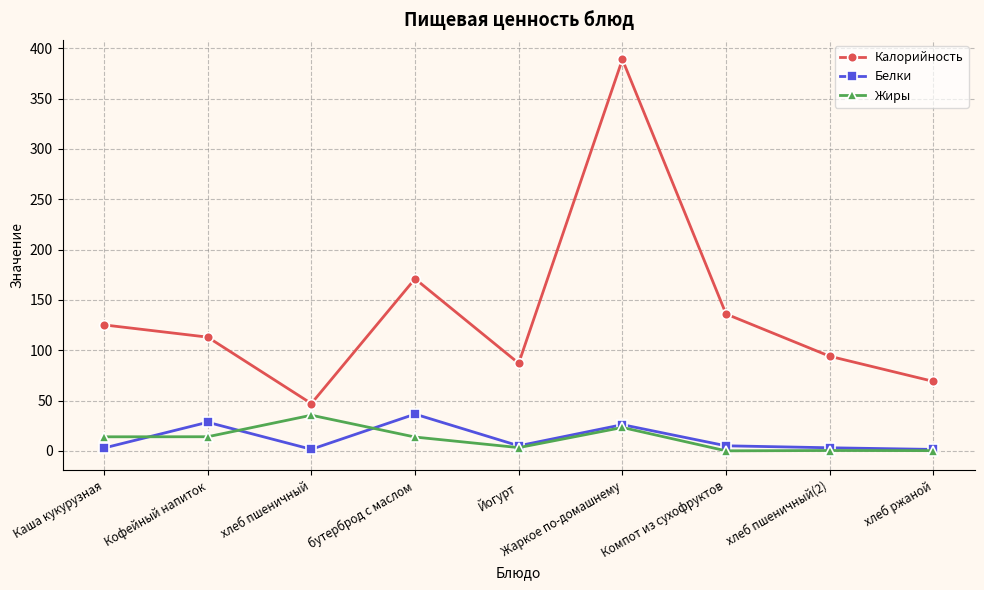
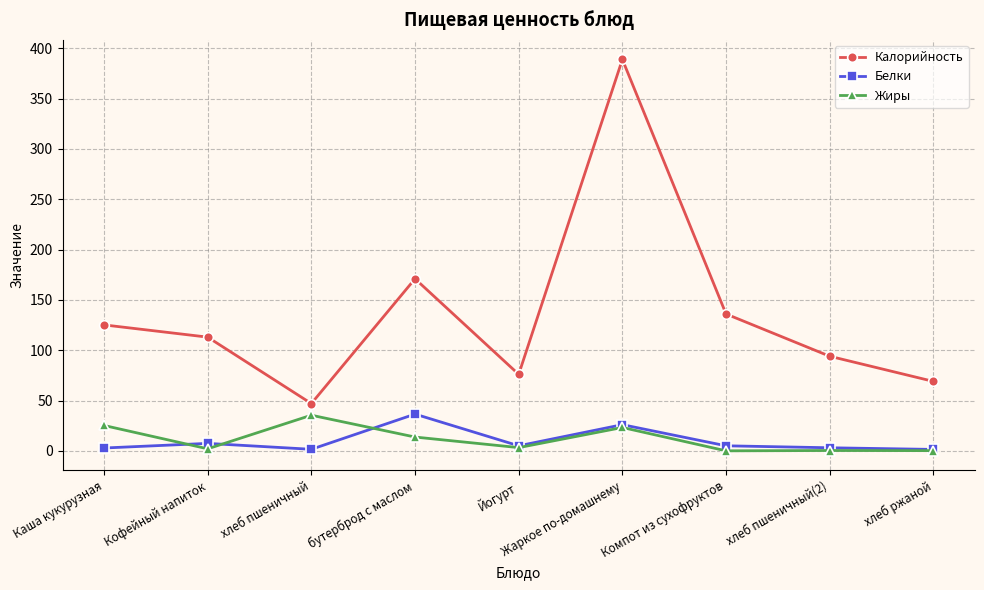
  {
    "Калорийность": {
      "Каша кукурузная": 125,
      "Кофейный напиток": 113,
      "хлеб пшеничный": 47,
      "бутерброд с маслом": 171,
-     "Йогурт": 87,
+     "Йогурт": 76,
      "Жаркое по-домашнему": 389,
      "Компот из сухофруктов": 136,
      "хлеб пшеничный(2)": 94,
      "хлеб ржаной": 69
    },
    "Белки": {
      "Каша кукурузная": 3,
-     "Кофейный напиток": 28,
+     "Кофейный напиток": 7,
      "хлеб пшеничный": 2,
      "бутерброд с маслом": 37,
      "Жаркое по-домашнему": 26,
      "Компот из сухофруктов": 5,
      "хлеб пшеничный(2)": 3
    },
    "Жиры": {
-     "Каша кукурузная": 14,
-     "Кофейный напиток": 14,
+     "Каша кукурузная": 25,
+     "Кофейный напиток": 2,
      "хлеб пшеничный": 35,
      "бутерброд с маслом": 14,
      "Жаркое по-домашнему": 23,
      "Компот из сухофруктов": 0,
      "хлеб пшеничный(2)": 0
    }
  }
